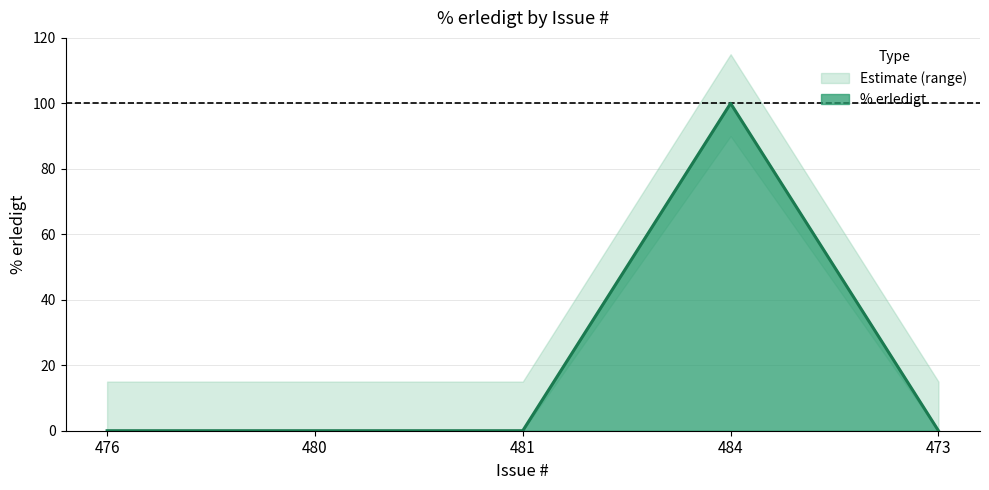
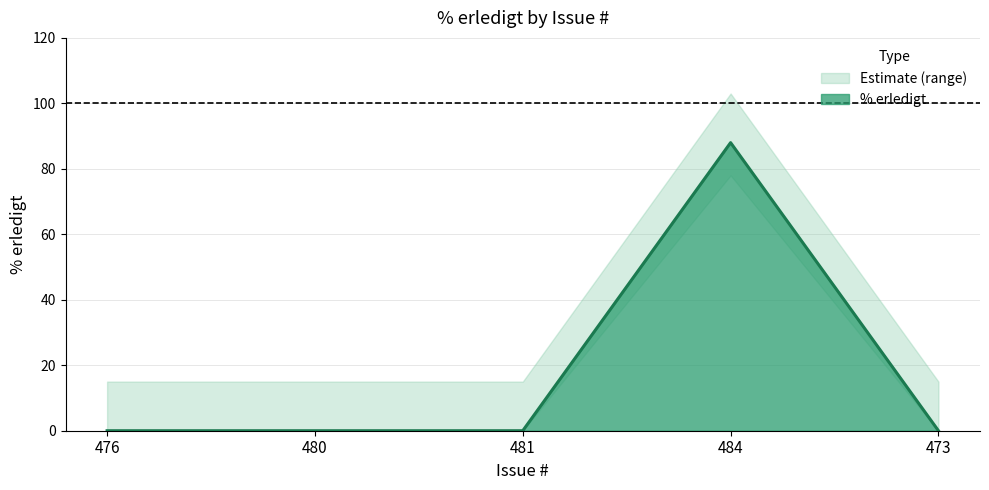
  {
    "Estimate (range)": {
      "476": 15,
      "480": 15,
      "481": 15,
      "473": 15
    },
    "% erledigt": {
      "476": 0,
      "480": 0,
      "481": 0,
-     "484": 100,
+     "484": 88,
      "473": 0
    }
  }
